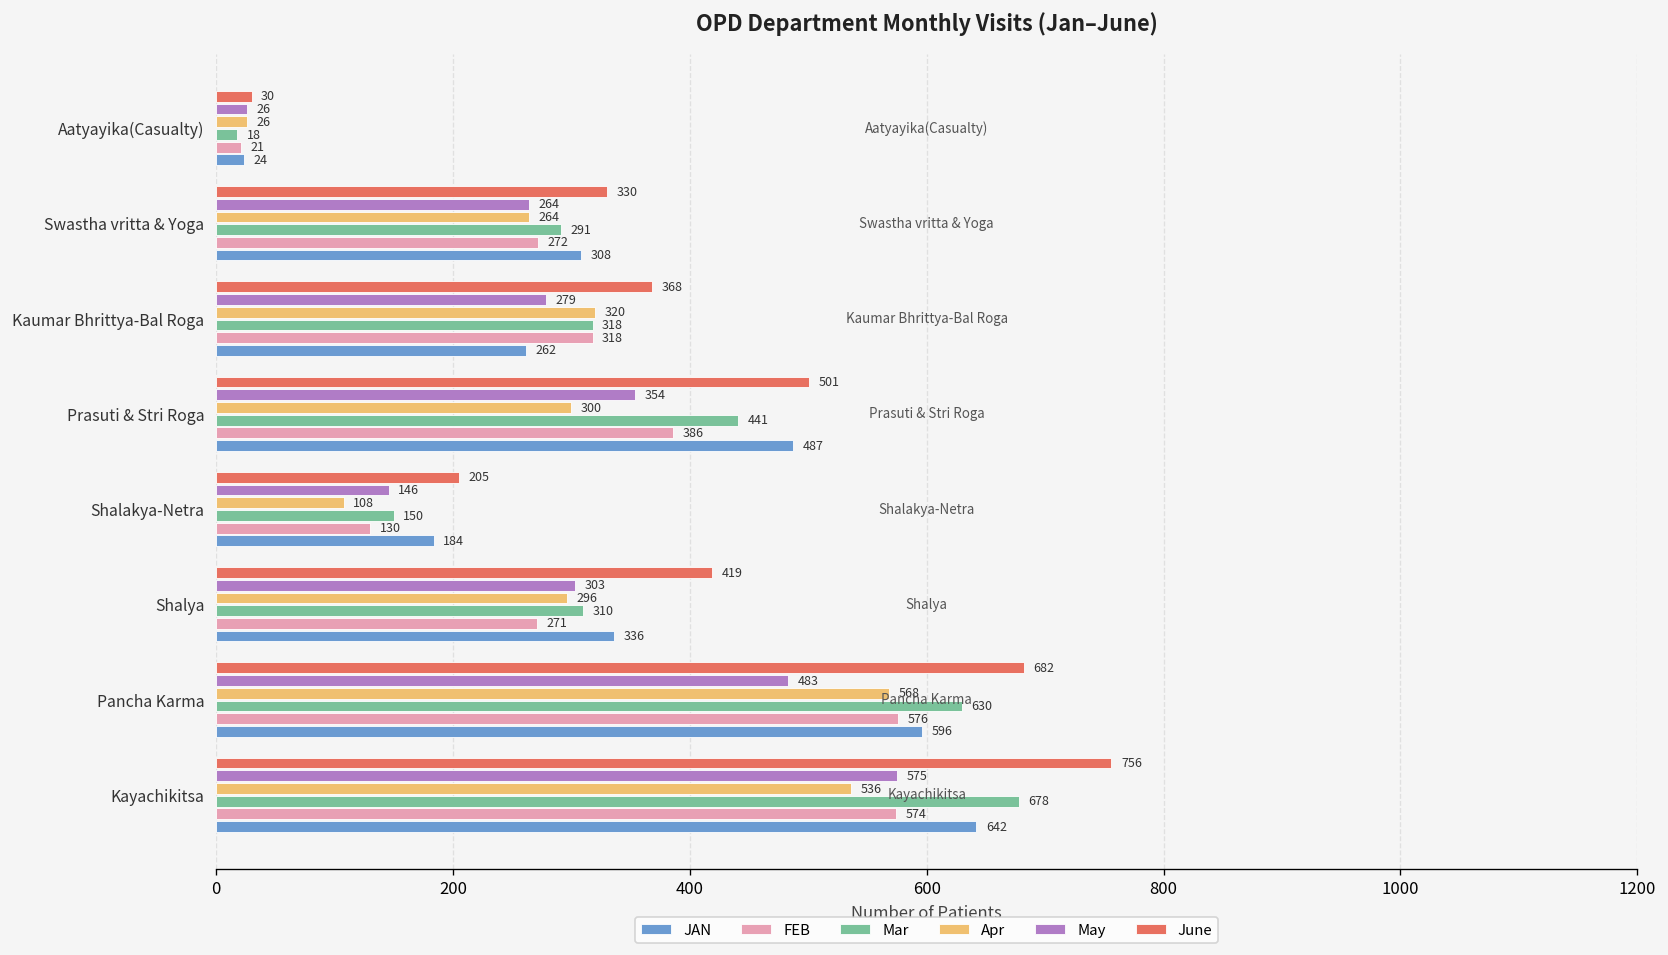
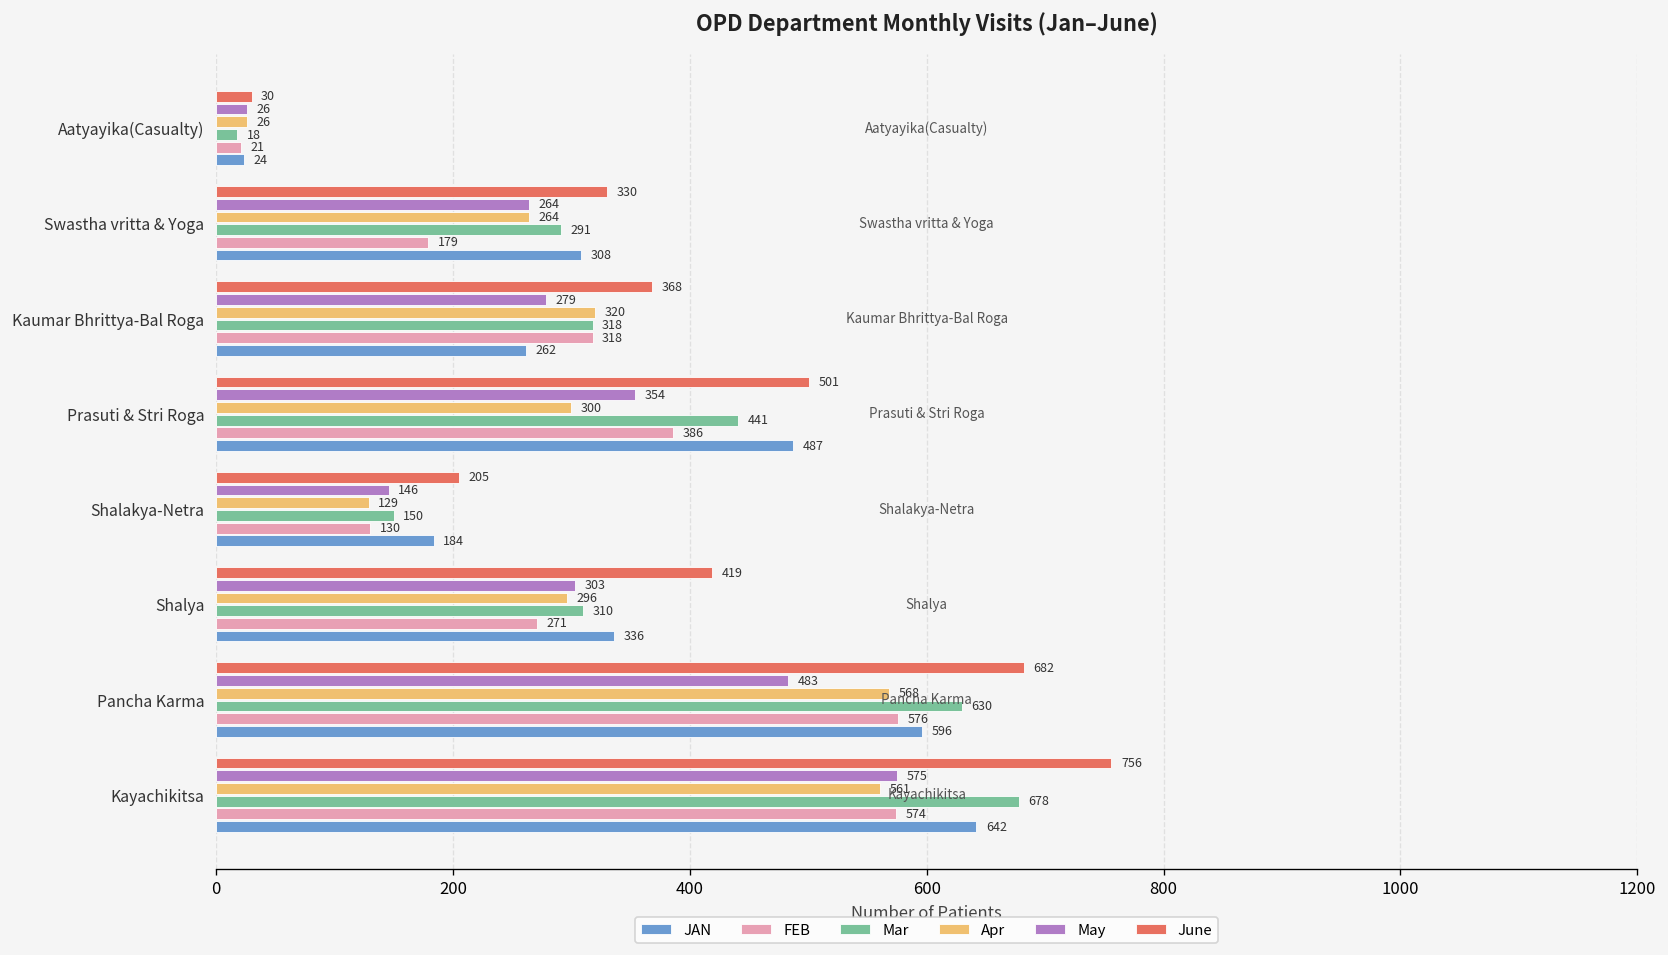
  {
    "JAN": {
      "Aatyayika(Casualty)": 24,
      "Swastha vritta & Yoga": 308,
      "Kaumar Bhrittya-Bal Roga": 262,
      "Prasuti & Stri Roga": 487,
      "Shalakya-Netra": 184,
      "Shalya": 336,
      "Pancha Karma": 596,
      "Kayachikitsa": 642
    },
    "FEB": {
      "Aatyayika(Casualty)": 21,
-     "Swastha vritta & Yoga": 272,
+     "Swastha vritta & Yoga": 179,
      "Kaumar Bhrittya-Bal Roga": 318,
      "Prasuti & Stri Roga": 386,
      "Shalakya-Netra": 130,
      "Shalya": 271,
      "Pancha Karma": 576,
      "Kayachikitsa": 574
    },
    "Mar": {
      "Aatyayika(Casualty)": 18,
      "Swastha vritta & Yoga": 291,
      "Kaumar Bhrittya-Bal Roga": 318,
      "Prasuti & Stri Roga": 441,
      "Shalakya-Netra": 150,
      "Shalya": 310,
      "Pancha Karma": 630,
      "Kayachikitsa": 678
    },
    "Apr": {
      "Aatyayika(Casualty)": 26,
      "Swastha vritta & Yoga": 264,
      "Kaumar Bhrittya-Bal Roga": 320,
      "Prasuti & Stri Roga": 300,
-     "Shalakya-Netra": 108,
+     "Shalakya-Netra": 129,
      "Shalya": 296,
-     "Kayachikitsa": 536
+     "Kayachikitsa": 561
    },
    "May": {
      "Aatyayika(Casualty)": 26,
      "Swastha vritta & Yoga": 264,
      "Kaumar Bhrittya-Bal Roga": 279,
      "Prasuti & Stri Roga": 354,
      "Shalakya-Netra": 146,
      "Shalya": 303,
      "Pancha Karma": 483,
      "Kayachikitsa": 575
    },
    "June": {
      "Aatyayika(Casualty)": 30,
      "Swastha vritta & Yoga": 330,
      "Kaumar Bhrittya-Bal Roga": 368,
      "Prasuti & Stri Roga": 501,
      "Shalakya-Netra": 205,
      "Shalya": 419,
      "Pancha Karma": 682,
      "Kayachikitsa": 756
    }
  }
